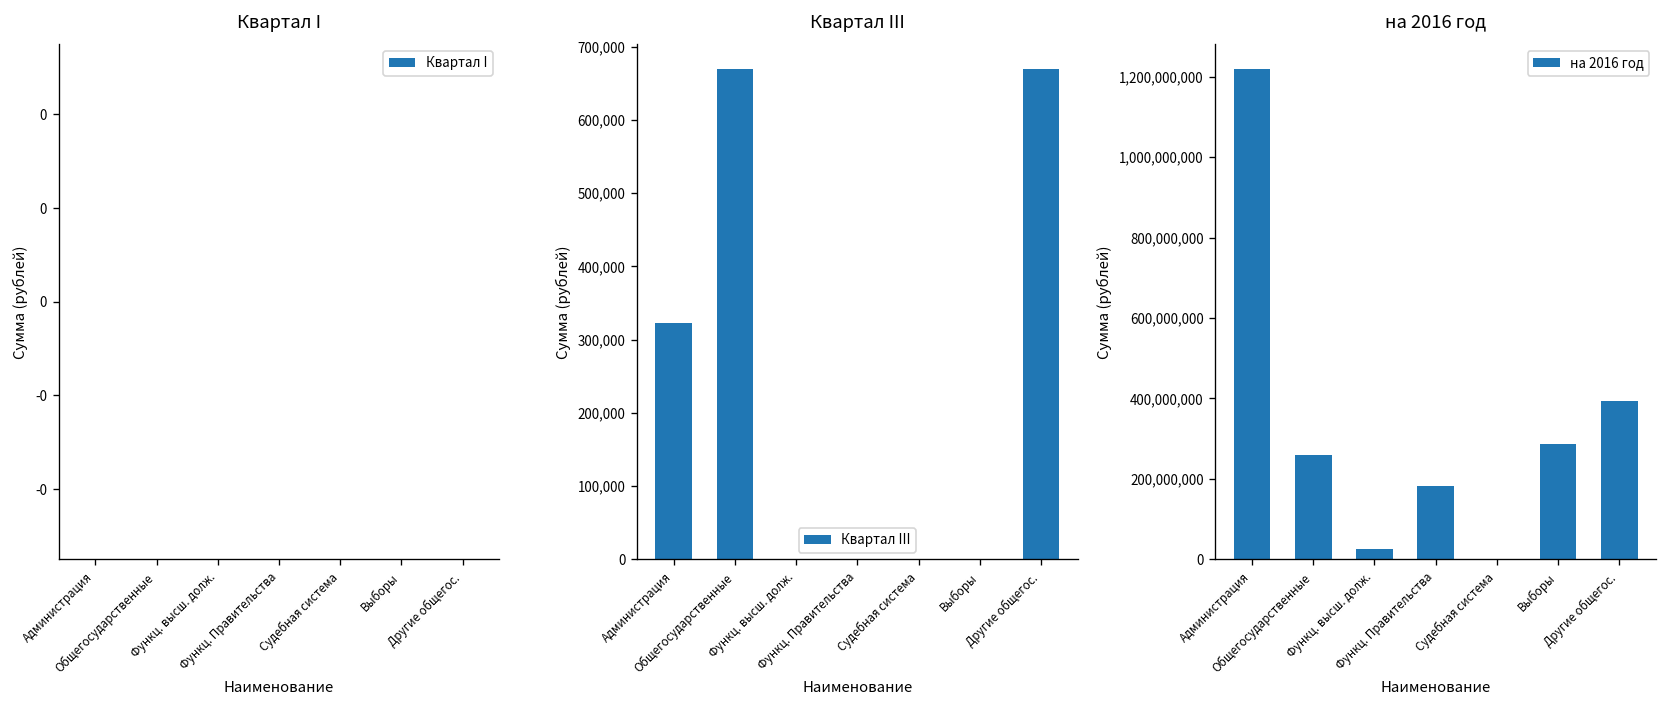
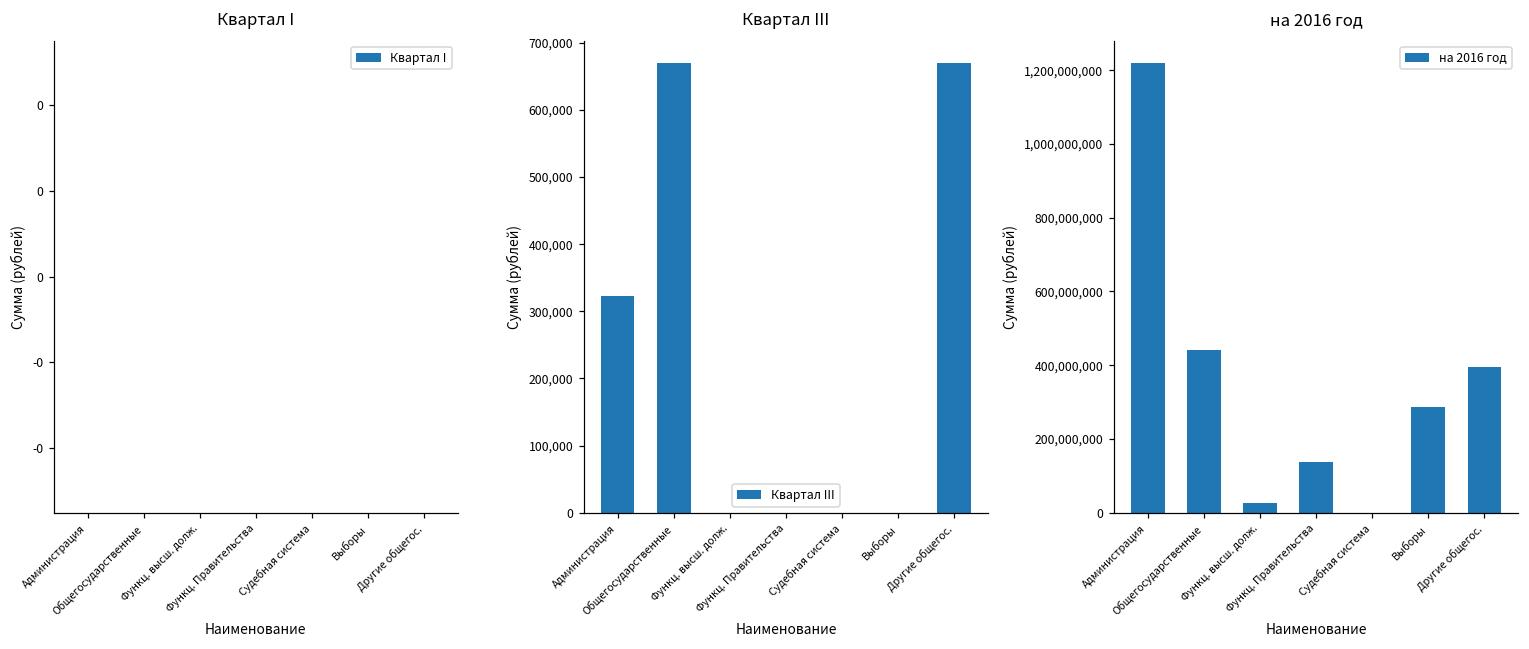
  {
    "Квартал III": {
      "Администрация": "320,000",
      "Общегосударственные": "670,000",
      "Функц. высш. долж.": "0",
      "Функц. Правительства": "0",
      "Судебная система": "0",
      "Выборы": "0",
      "Другие общегос.": "670,000"
    },
    "на 2016 год": {
      "Администрация": "1,220,000,000",
-     "Общегосударственные": "260,000,000",
+     "Общегосударственные": "440,000,000",
      "Функц. высш. долж.": "30,000,000",
-     "Функц. Правительства": "180,000,000",
+     "Функц. Правительства": "140,000,000",
      "Выборы": "290,000,000",
      "Другие общегос.": "390,000,000"
    }
  }
